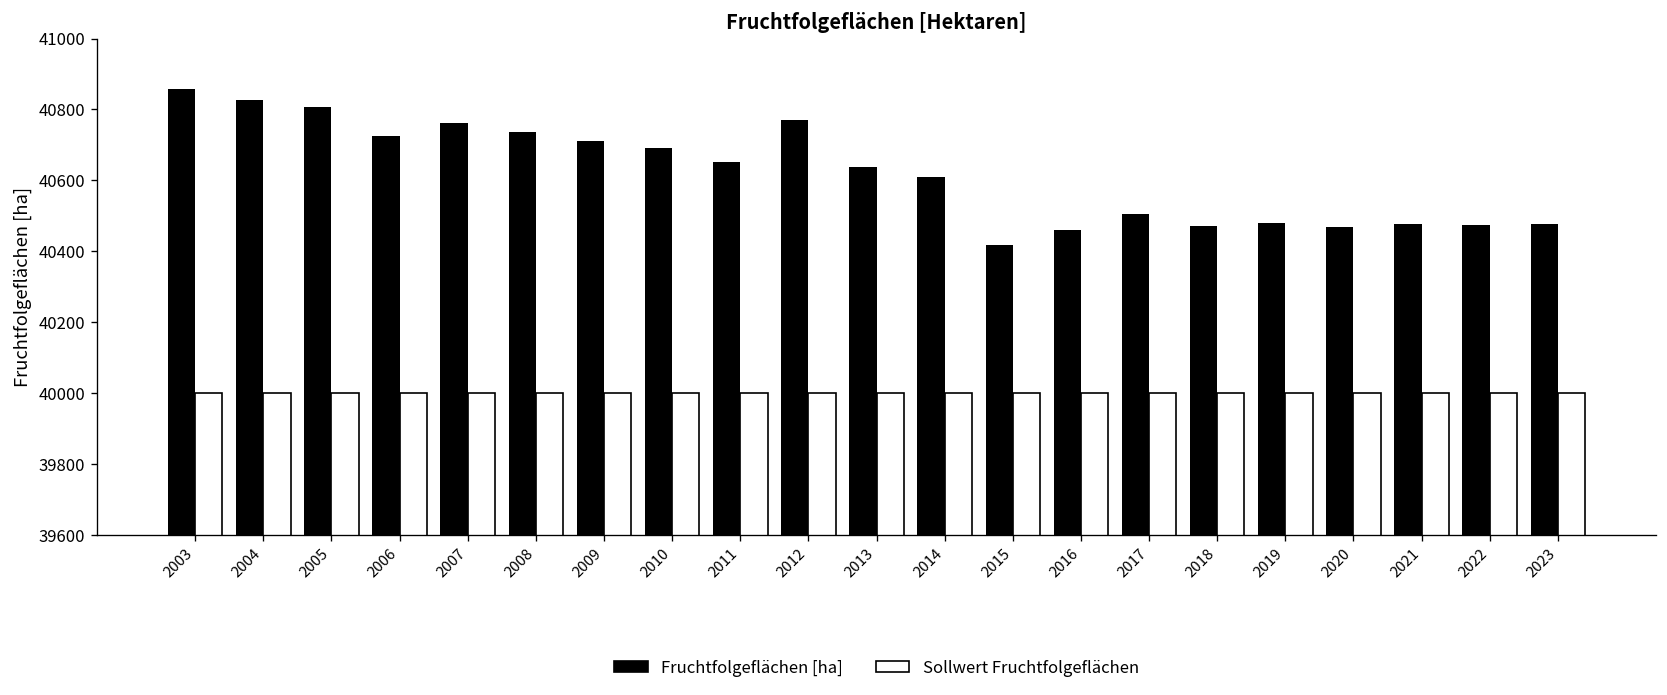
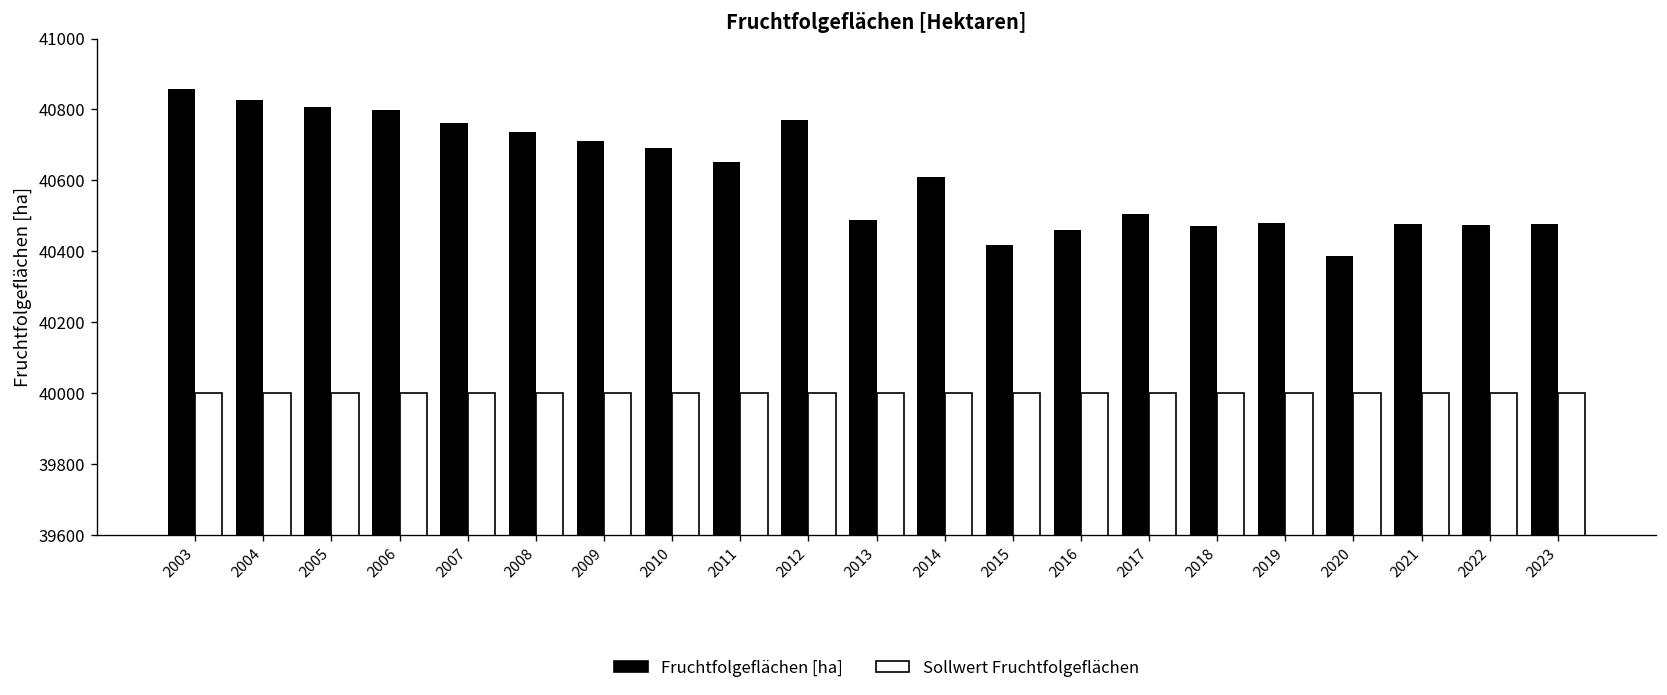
  {
    "Fruchtfolgeflächen [ha]": {
      "2003": 40860,
      "2004": 40830,
      "2005": 40810,
-     "2006": 40720,
+     "2006": 40800,
      "2007": 40760,
      "2008": 40740,
      "2009": 40710,
      "2010": 40690,
      "2011": 40650,
      "2012": 40770,
-     "2013": 40640,
+     "2013": 40490,
      "2014": 40610,
      "2015": 40420,
      "2016": 40460,
      "2017": 40510,
      "2018": 40470,
      "2019": 40480,
-     "2020": 40470,
+     "2020": 40390,
      "2021": 40480,
      "2022": 40480,
      "2023": 40480
    },
    "Sollwert Fruchtfolgeflächen": {
      "2003": 40000,
      "2004": 40000,
      "2005": 40000,
      "2006": 40000,
      "2007": 40000,
      "2008": 40000,
      "2009": 40000,
      "2010": 40000,
      "2011": 40000,
      "2012": 40000,
      "2013": 40000,
      "2014": 40000,
      "2015": 40000,
      "2016": 40000,
      "2017": 40000,
      "2018": 40000,
      "2019": 40000,
      "2020": 40000,
      "2021": 40000,
      "2022": 40000,
      "2023": 40000
    }
  }
